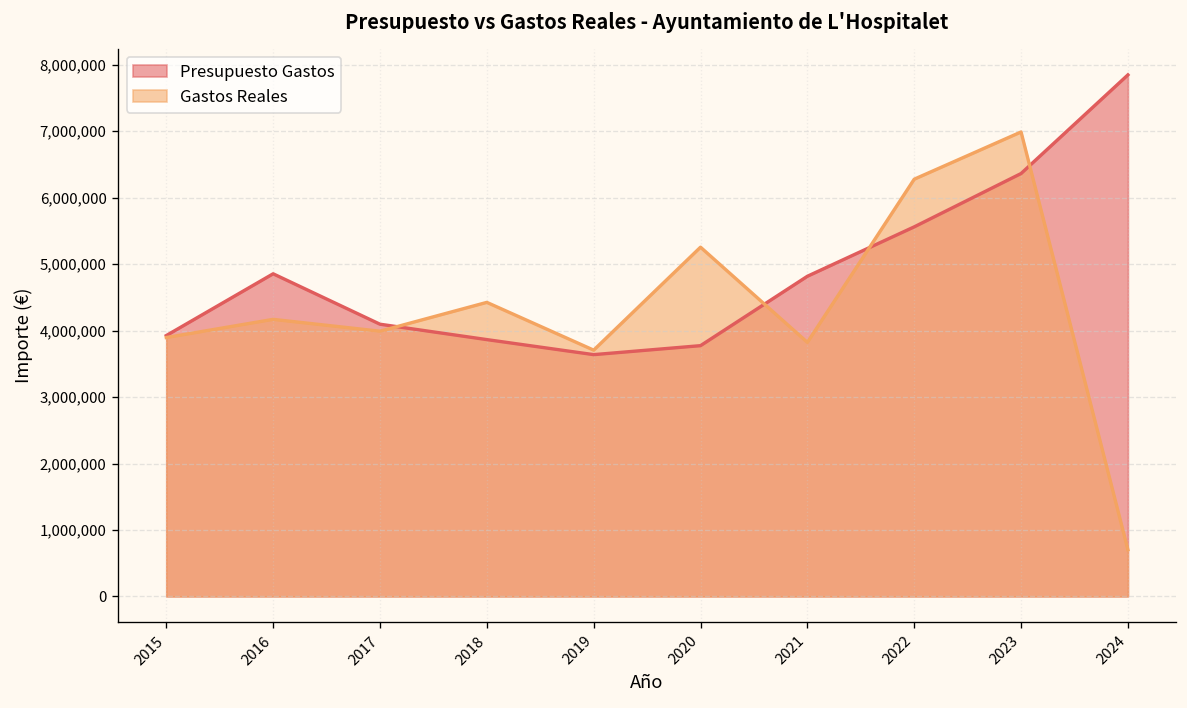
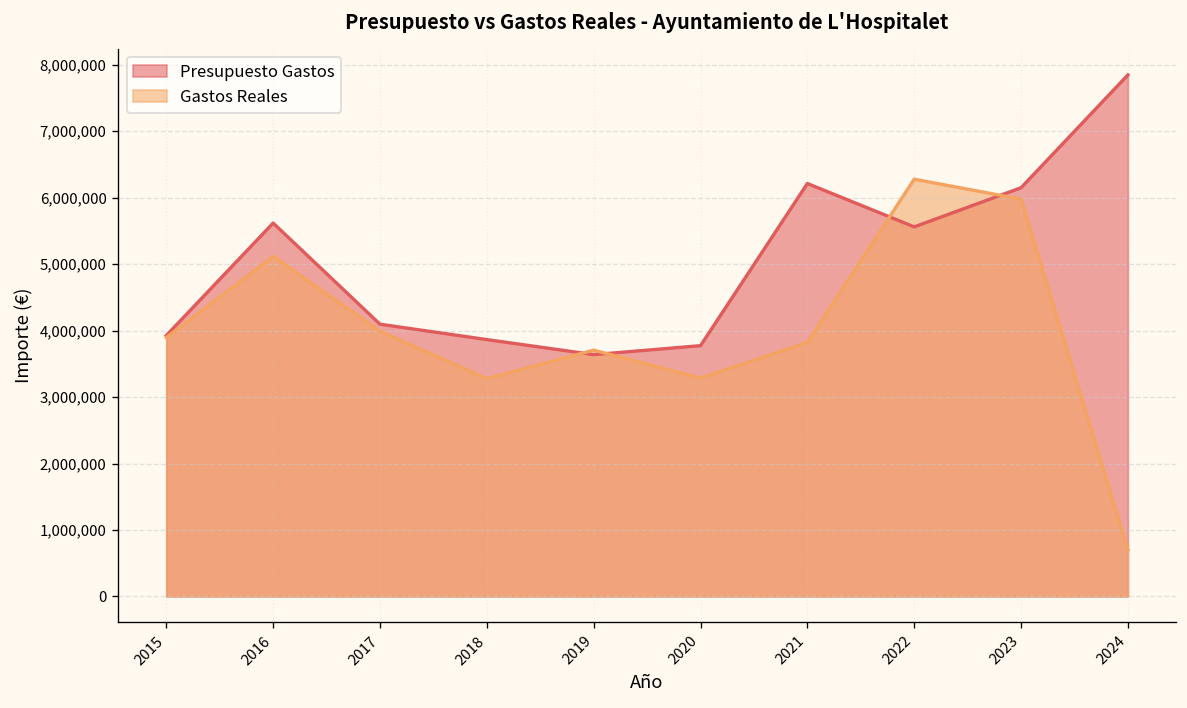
  {
    "Presupuesto Gastos": {
-     "2016": "4,900,000",
+     "2016": "5,600,000",
      "2017": "4,100,000",
      "2018": "3,900,000",
      "2019": "3,600,000",
      "2020": "3,800,000",
-     "2021": "4,800,000",
+     "2021": "6,200,000",
      "2022": "5,600,000",
-     "2023": "6,400,000",
+     "2023": "6,200,000",
      "2024": "7,800,000"
    },
    "Gastos Reales": {
-     "2016": "4,200,000",
+     "2016": "5,100,000",
      "2017": "4,000,000",
-     "2018": "4,400,000",
+     "2018": "3,300,000",
      "2019": "3,700,000",
-     "2020": "5,300,000",
+     "2020": "3,300,000",
      "2021": "3,800,000",
      "2022": "6,300,000",
-     "2023": "7,000,000",
+     "2023": "6,000,000",
      "2024": "700,000"
    }
  }
